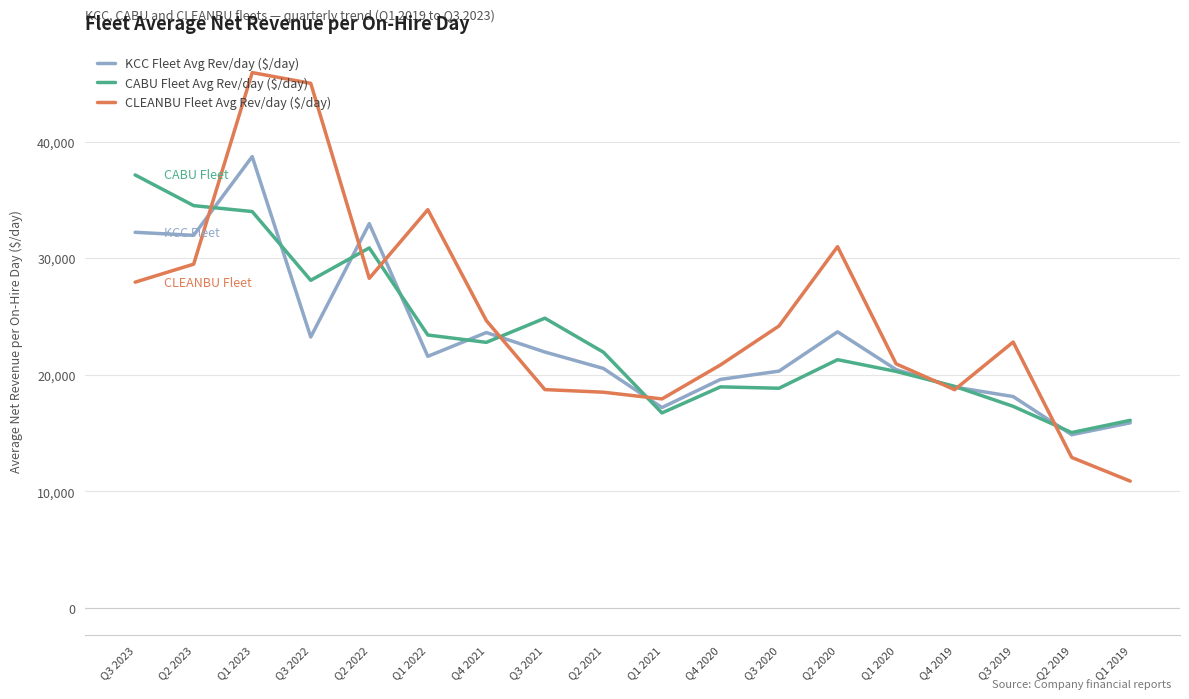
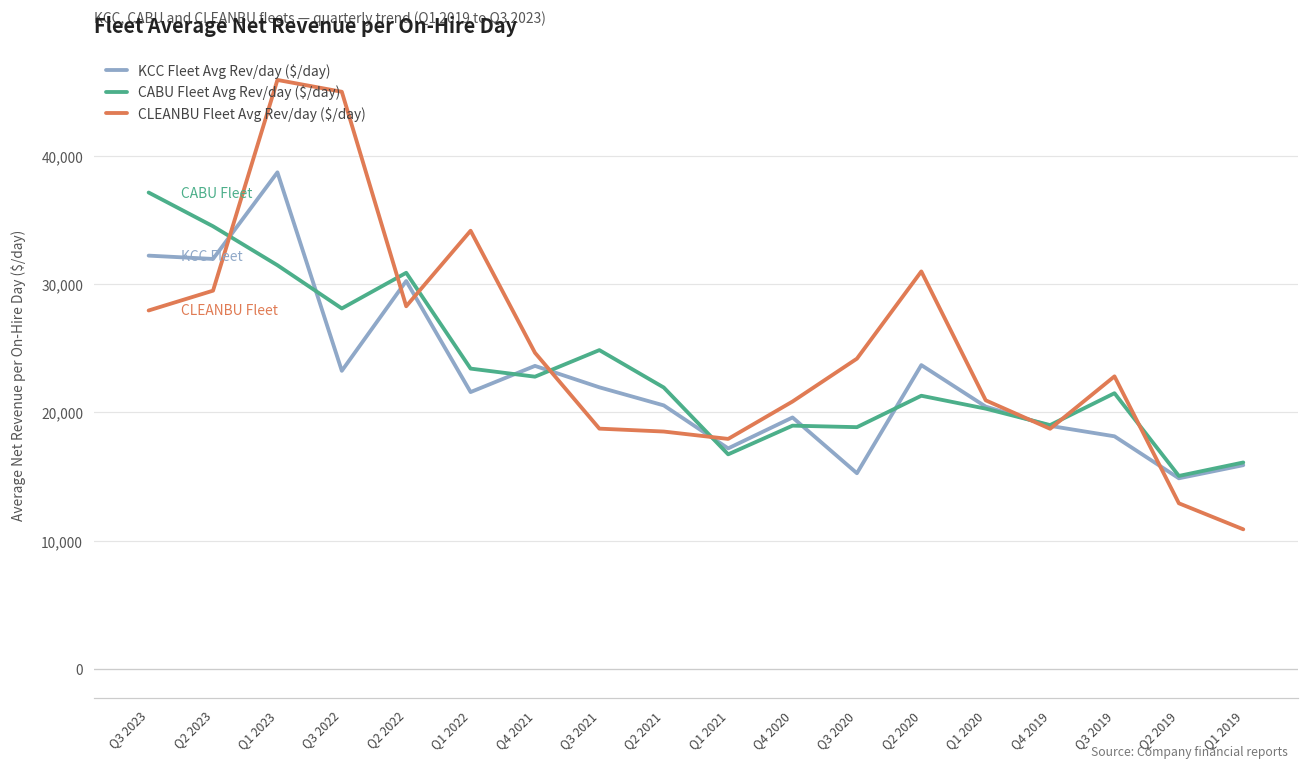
  {
    "KCC Fleet Avg Rev/day ($/day)": {
      "Q3 2023": "32,200",
      "Q2 2023": "32,000",
      "Q1 2023": "38,700",
      "Q3 2022": "23,200",
-     "Q2 2022": "33,000",
+     "Q2 2022": "30,200",
      "Q1 2022": "21,600",
      "Q4 2021": "23,600",
      "Q3 2021": "21,900",
      "Q2 2021": "20,500",
      "Q1 2021": "17,200",
      "Q4 2020": "19,600",
-     "Q3 2020": "20,300",
+     "Q3 2020": "15,200",
      "Q2 2020": "23,700",
      "Q3 2019": "18,100"
    },
    "CABU Fleet Avg Rev/day ($/day)": {
      "Q3 2023": "37,100",
      "Q2 2023": "34,500",
-     "Q1 2023": "34,000",
+     "Q1 2023": "31,500",
      "Q3 2022": "28,100",
      "Q2 2022": "30,900",
      "Q1 2022": "23,400",
      "Q4 2021": "22,800",
      "Q3 2021": "24,800",
      "Q2 2021": "21,900",
      "Q1 2021": "16,700",
      "Q4 2020": "19,000",
      "Q3 2020": "18,800",
      "Q2 2020": "21,300",
-     "Q3 2019": "17,300"
+     "Q3 2019": "21,500"
    },
    "CLEANBU Fleet Avg Rev/day ($/day)": {
      "Q3 2023": "27,900",
      "Q2 2023": "29,500",
      "Q1 2023": "45,900",
      "Q3 2022": "45,000",
      "Q2 2022": "28,300",
      "Q1 2022": "34,200",
      "Q4 2021": "24,600",
      "Q3 2021": "18,700",
      "Q2 2021": "18,500",
      "Q1 2021": "17,900",
      "Q4 2020": "20,800",
      "Q3 2020": "24,200",
      "Q2 2020": "31,000",
      "Q1 2020": "20,900",
      "Q4 2019": "18,700",
      "Q3 2019": "22,800",
      "Q2 2019": "12,900",
      "Q1 2019": "10,900"
    }
  }
